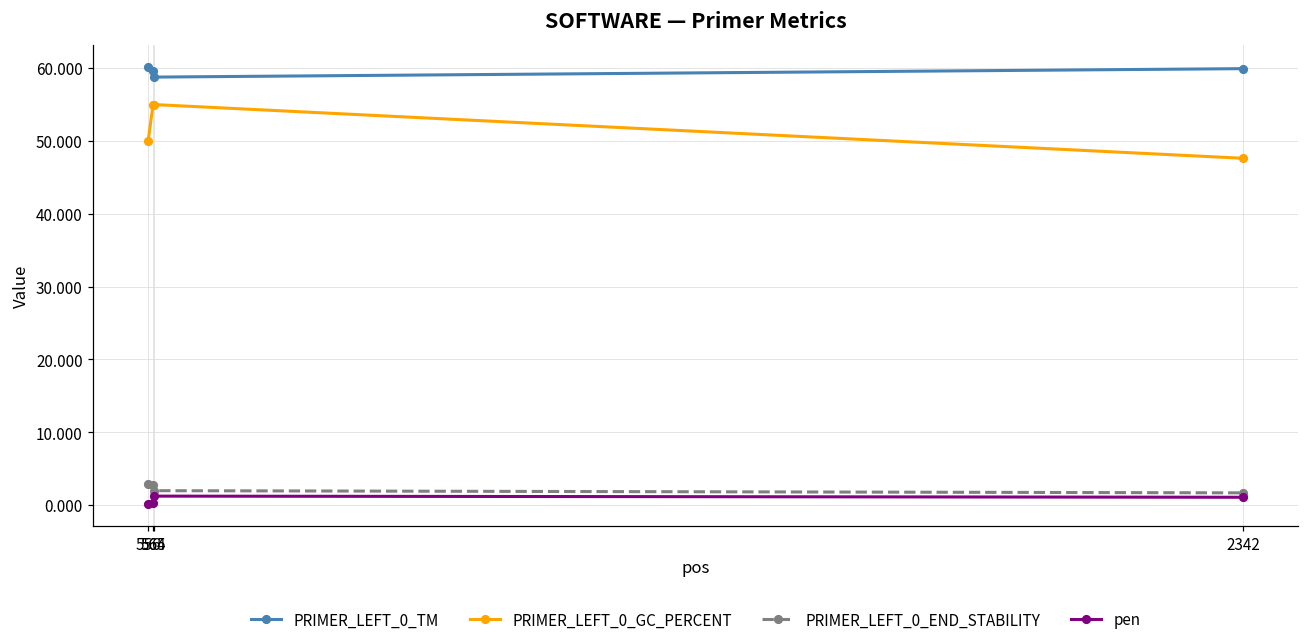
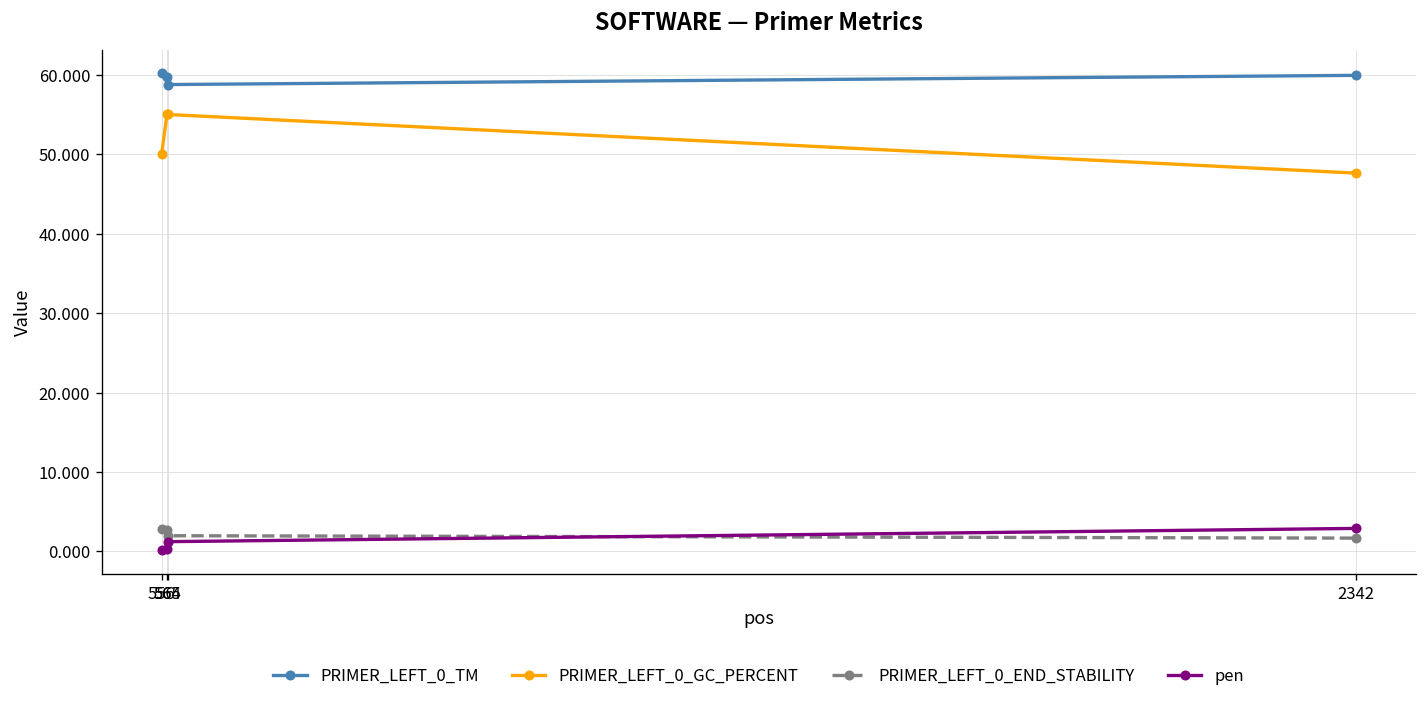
  {
    "PRIMER_LEFT_0_TM": {
      "2342": 60
    },
    "PRIMER_LEFT_0_GC_PERCENT": {
      "2342": 48
    },
    "PRIMER_LEFT_0_END_STABILITY": {
      "2342": 2
    },
    "pen": {
-     "2342": 1
+     "2342": 3
    }
  }
